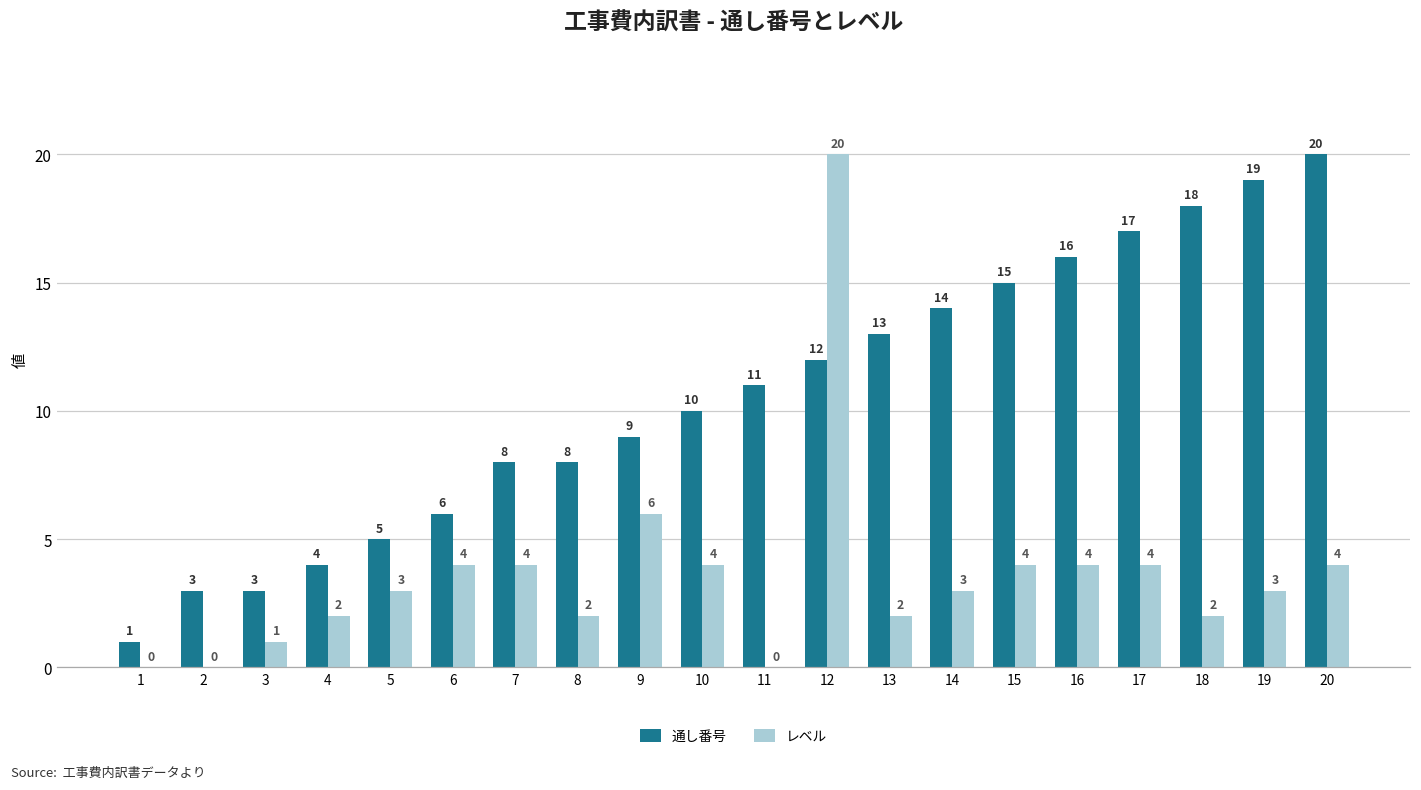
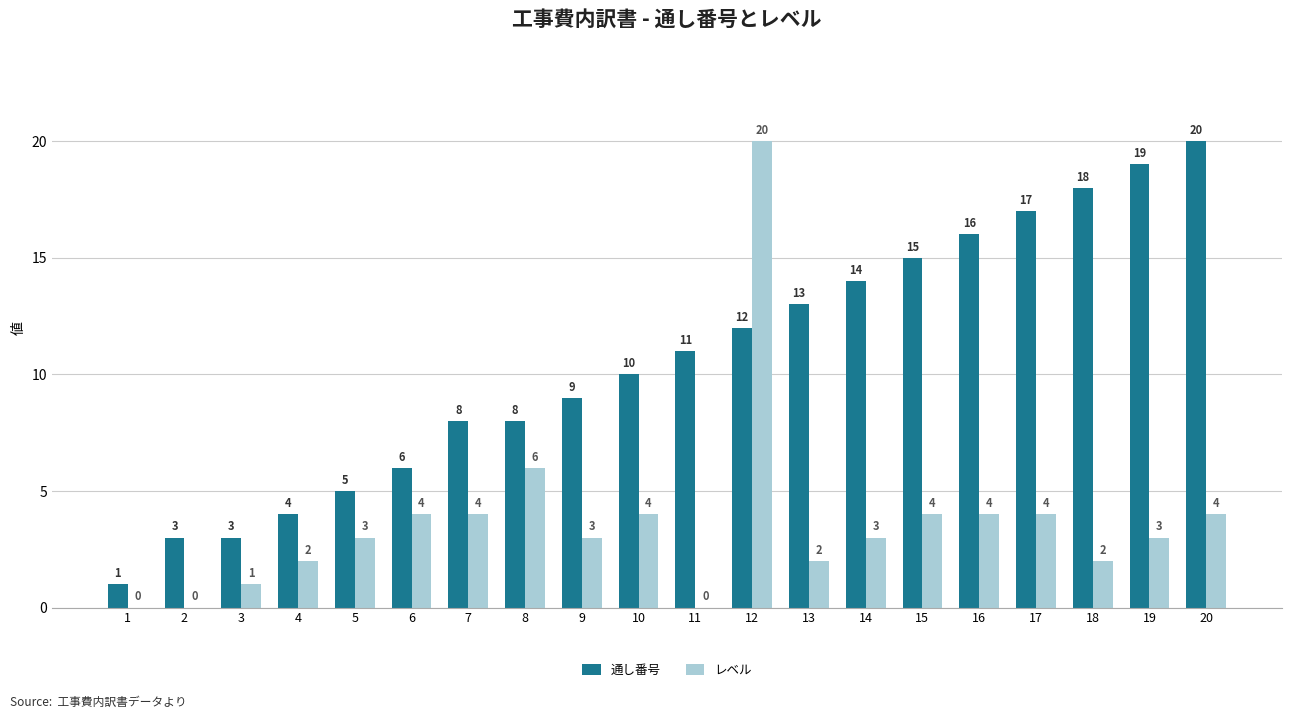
  {
    "通し番号": {
      "1": 1,
      "2": 3,
      "3": 3,
      "4": 4,
      "5": 5,
      "6": 6,
      "7": 8,
      "8": 8,
      "9": 9,
      "10": 10,
      "11": 11,
      "12": 12,
      "13": 13,
      "14": 14,
      "15": 15,
      "16": 16,
      "17": 17,
      "18": 18,
      "19": 19,
      "20": 20
    },
    "レベル": {
      "1": 0,
      "2": 0,
      "3": 1,
      "4": 2,
      "5": 3,
      "6": 4,
      "7": 4,
-     "8": 2,
-     "9": 6,
+     "8": 6,
+     "9": 3,
      "10": 4,
      "11": 0,
      "12": 20,
      "13": 2,
      "14": 3,
      "15": 4,
      "16": 4,
      "17": 4,
      "18": 2,
      "19": 3,
      "20": 4
    }
  }
